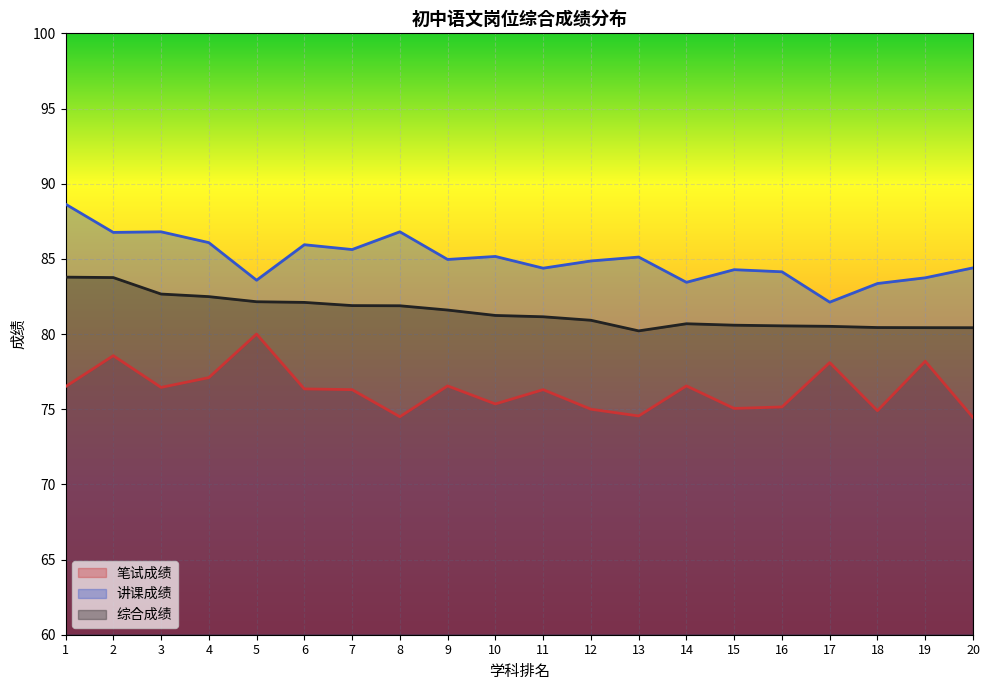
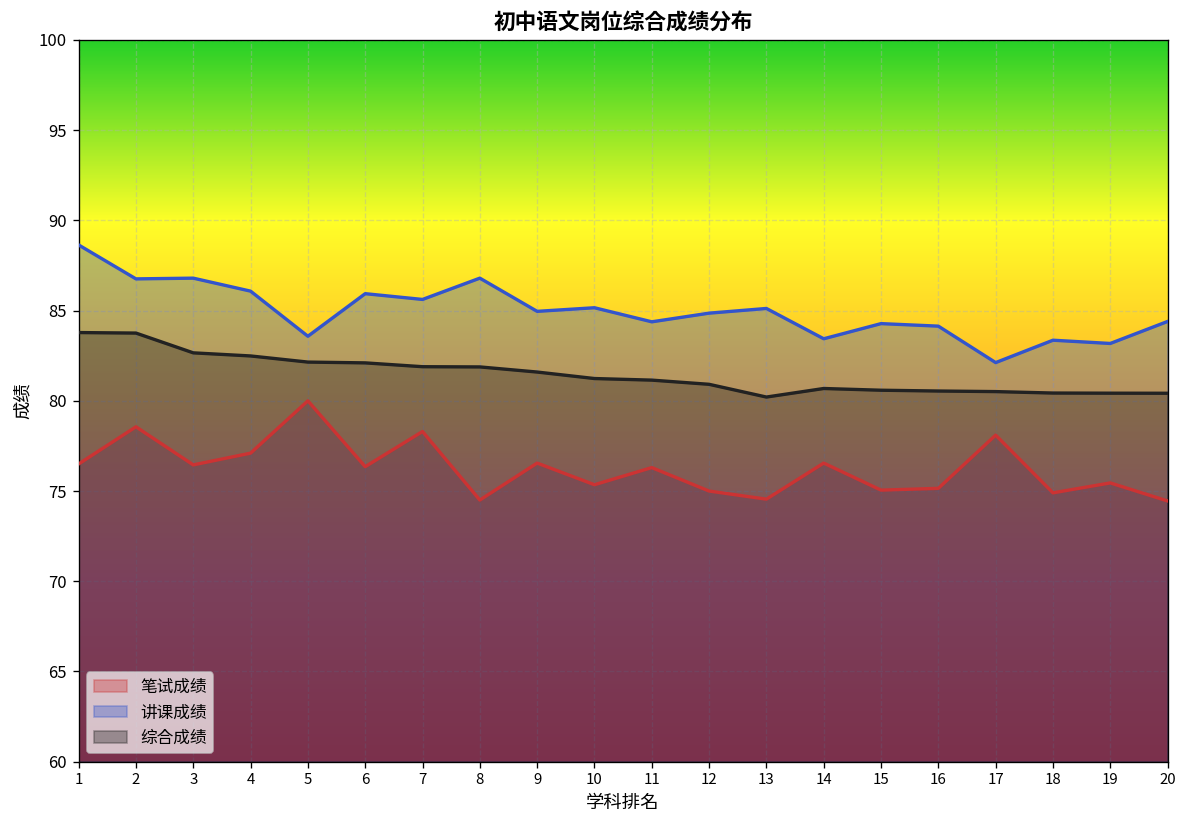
  {
    "笔试成绩": {
      "1": 76.5,
      "2": 78.6,
      "3": 76.5,
      "4": 77.1,
      "5": 80.0,
      "6": 76.4,
-     "7": 76.3,
+     "7": 78.3,
      "8": 74.5,
      "9": 76.6,
      "10": 75.4,
      "11": 76.3,
      "12": 75.0,
      "13": 74.6,
      "14": 76.6,
      "15": 75.1,
      "16": 75.2,
      "17": 78.1,
      "18": 74.9,
-     "19": 78.2,
+     "19": 75.5,
      "20": 74.5
    },
    "讲课成绩": {
      "1": 88.6,
      "2": 86.8,
      "3": 86.8,
      "4": 86.1,
      "5": 83.6,
      "6": 85.9,
      "7": 85.6,
      "8": 86.8,
      "9": 85.0,
      "10": 85.2,
      "11": 84.4,
      "12": 84.9,
      "13": 85.1,
      "14": 83.4,
      "15": 84.3,
      "16": 84.1,
      "17": 82.1,
      "18": 83.4,
-     "19": 83.7,
+     "19": 83.2,
      "20": 84.4
    },
    "综合成绩": {
      "1": 83.8,
      "2": 83.8,
      "3": 82.7,
      "4": 82.5,
      "5": 82.1,
      "6": 82.1,
      "7": 81.9,
      "8": 81.9,
      "9": 81.6,
      "10": 81.2,
      "11": 81.1,
      "12": 80.9,
      "13": 80.2,
      "14": 80.7,
      "15": 80.6,
      "16": 80.5,
      "17": 80.5,
      "18": 80.4,
      "19": 80.4,
      "20": 80.4
    }
  }
